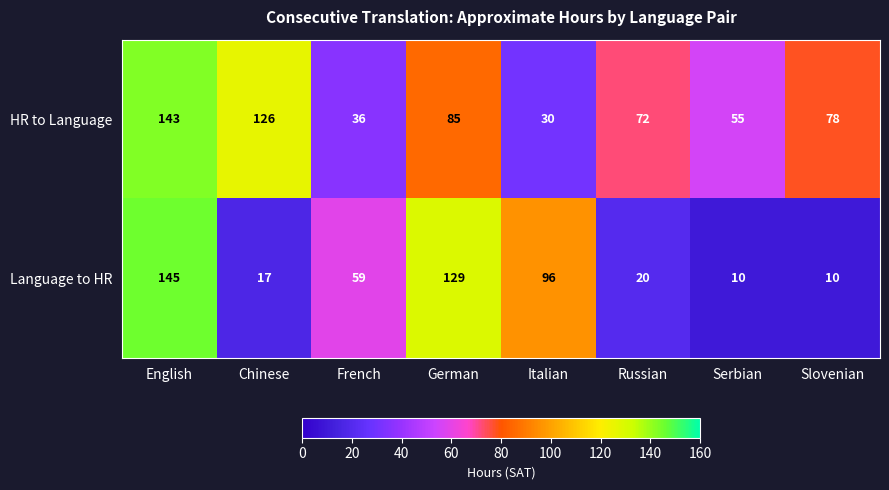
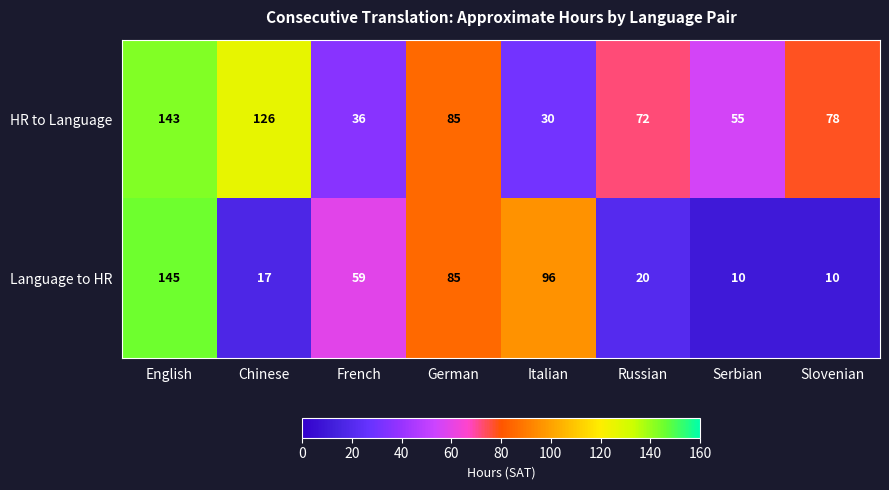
  {
    "HR to Language": {
      "English": 143,
      "Chinese": 126,
      "French": 36,
      "German": 85,
      "Italian": 30,
      "Russian": 72,
      "Serbian": 55,
      "Slovenian": 78
    },
    "Language to HR": {
      "English": 145,
      "Chinese": 17,
      "French": 59,
-     "German": 129,
+     "German": 85,
      "Italian": 96,
      "Russian": 20,
      "Serbian": 10,
      "Slovenian": 10
    }
  }
